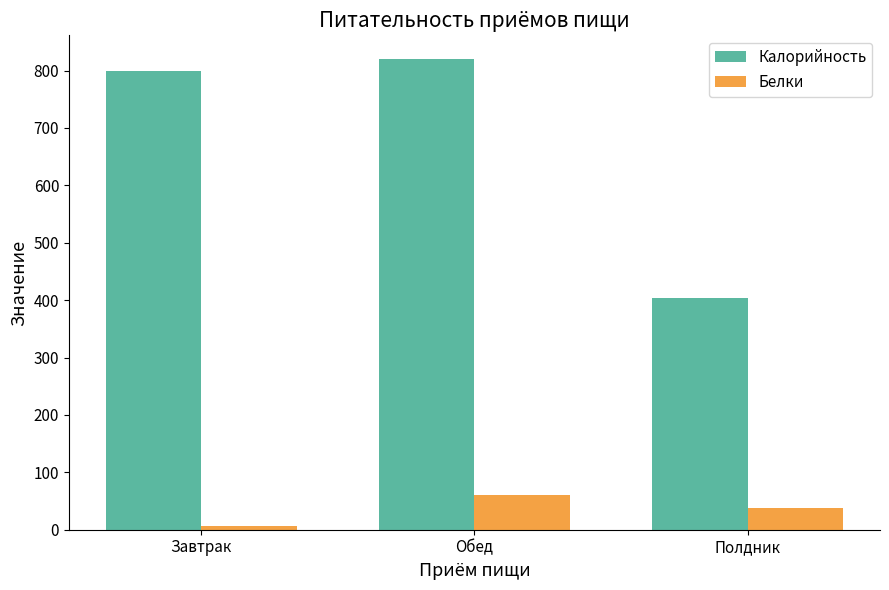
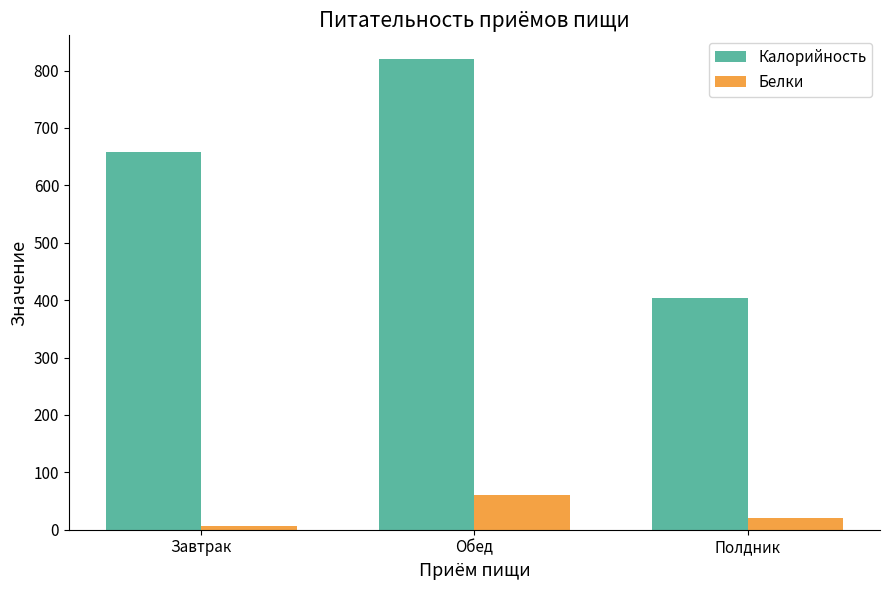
  {
    "Калорийность": {
-     "Завтрак": 800,
+     "Завтрак": 660,
      "Обед": 820,
      "Полдник": 400
    },
    "Белки": {
      "Завтрак": 10,
      "Обед": 60,
-     "Полдник": 40
+     "Полдник": 20
    }
  }
